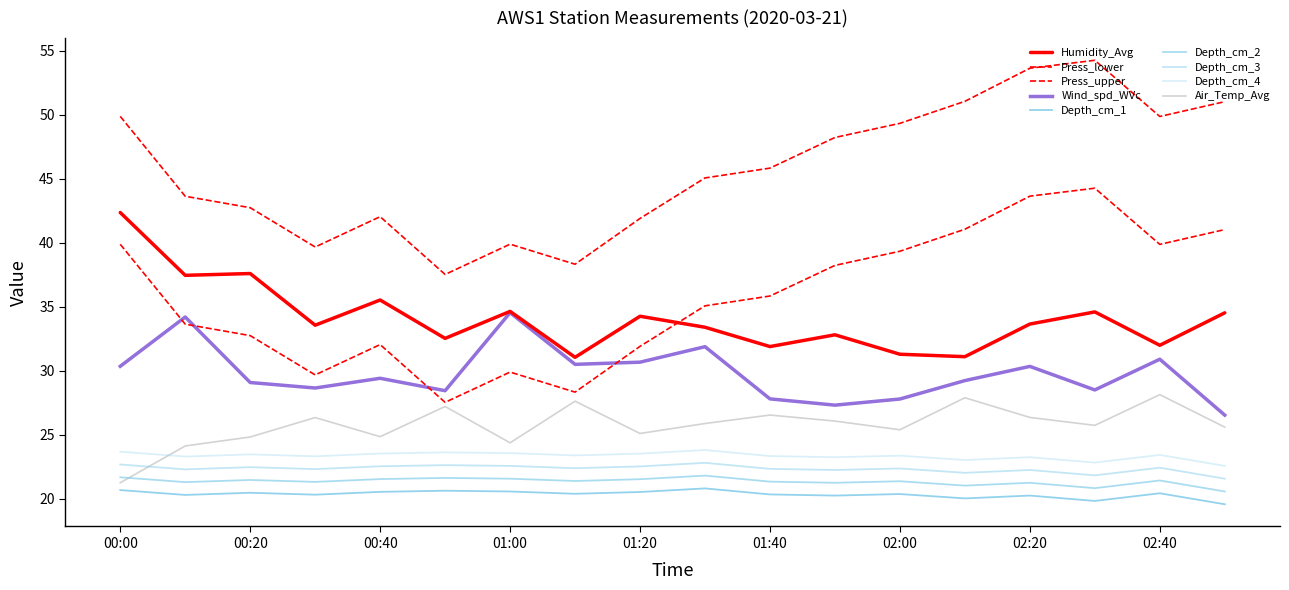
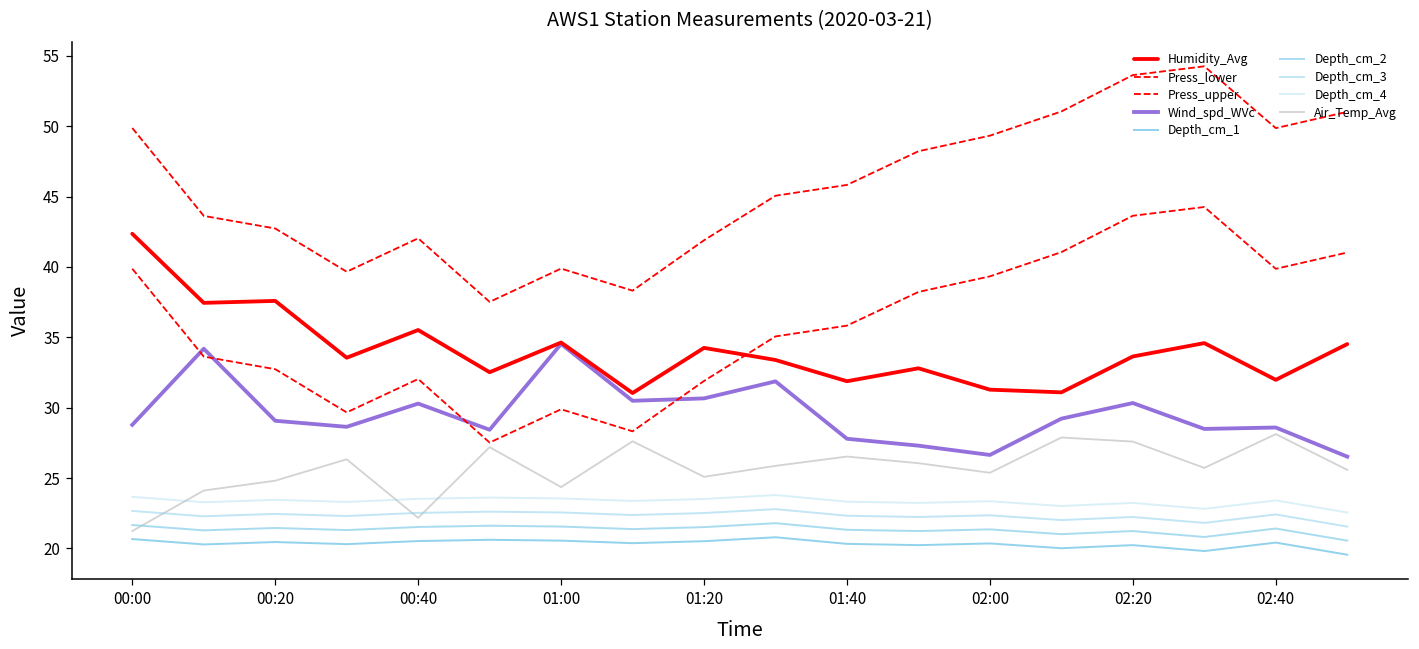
  {
    "Wind_spd_WVc": {
-     "00:00": 30.3,
+     "00:00": 28.8,
      "00:20": 29.1,
-     "00:40": 29.4,
+     "00:40": 30.3,
      "01:20": 30.7,
      "01:40": 27.8,
-     "02:00": 27.8,
+     "02:00": 26.6,
      "02:20": 30.3,
-     "02:40": 30.9
+     "02:40": 28.6
    },
    "Air_Temp_Avg": {
      "00:00": 21.2,
      "00:20": 24.8,
-     "00:40": 24.8,
+     "00:40": 22.2,
      "01:00": 24.4,
      "01:20": 25.1,
      "01:40": 26.5,
      "02:00": 25.4,
-     "02:20": 26.3,
+     "02:20": 27.6,
      "02:40": 28.1
    }
  }
